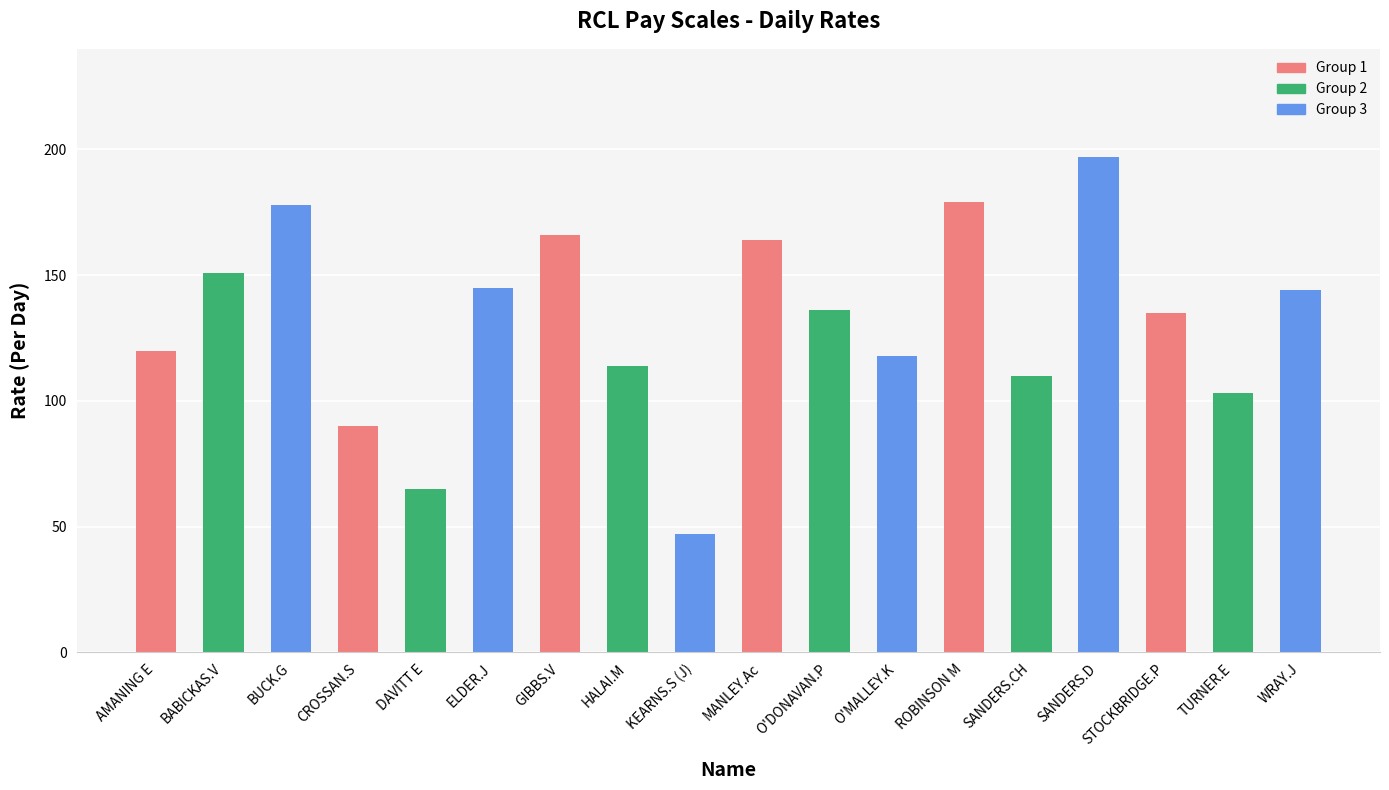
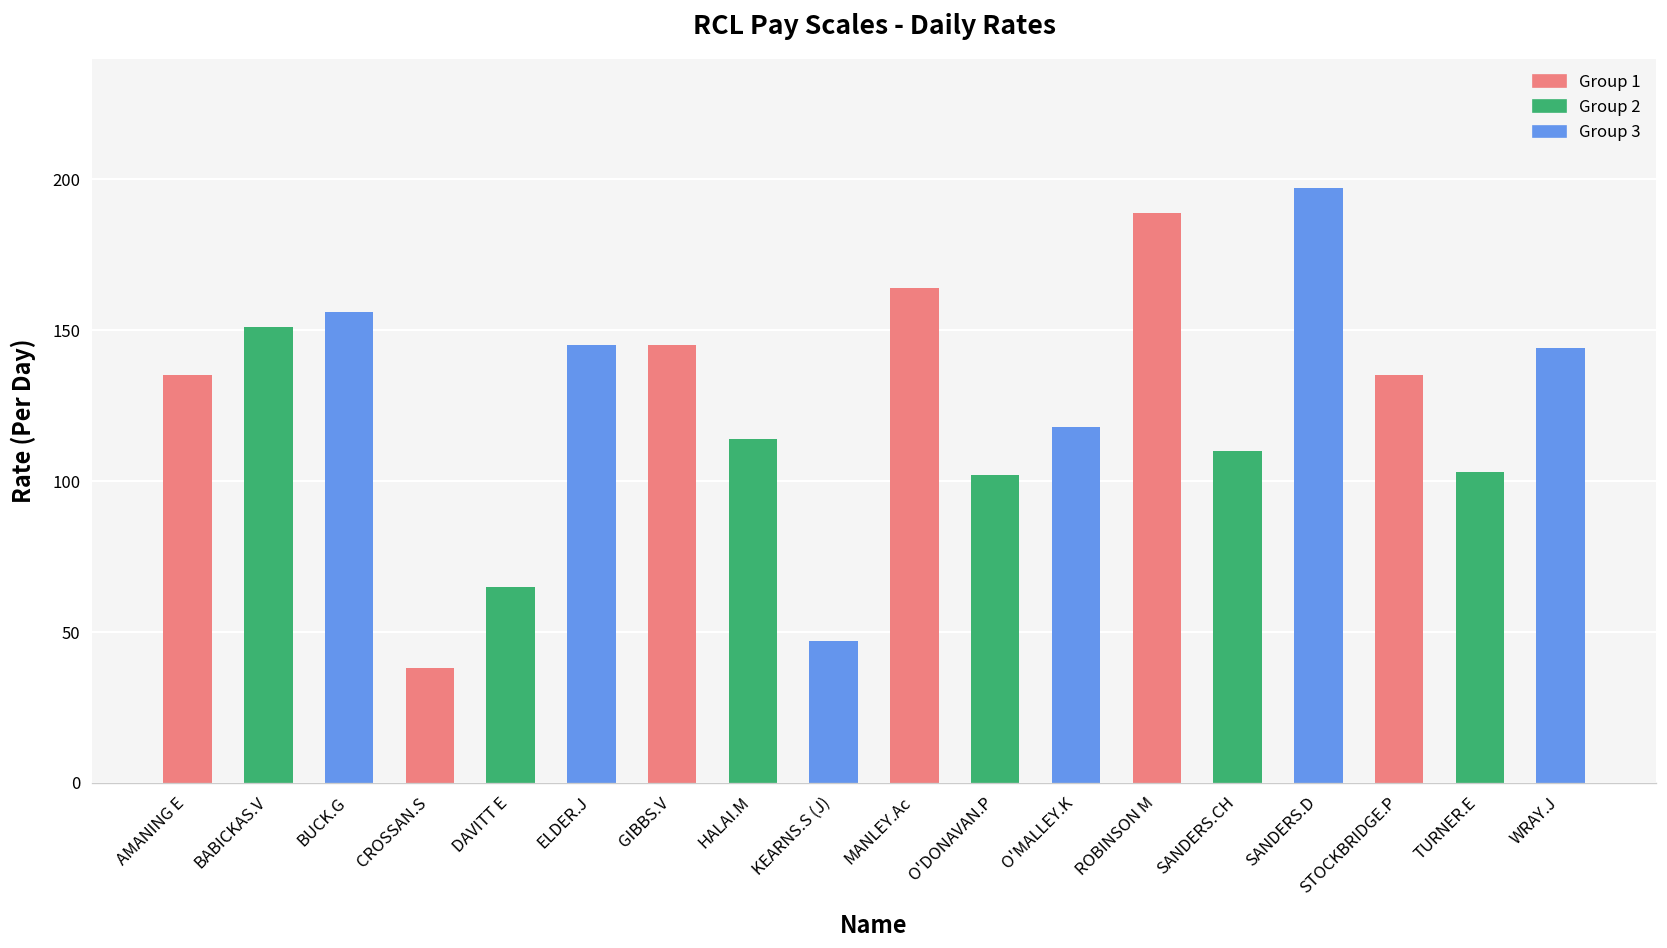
  {
-   "AMANING E": 120,
+   "AMANING E": 135,
    "BABICKAS.V": 151,
-   "BUCK.G": 178,
-   "CROSSAN.S": 90,
+   "BUCK.G": 156,
+   "CROSSAN.S": 38,
    "DAVITT E": 65,
    "ELDER.J": 145,
-   "GIBBS.V": 166,
+   "GIBBS.V": 145,
    "HALAI.M": 114,
    "KEARNS.S (J)": 47,
    "MANLEY.Ac": 164,
-   "O'DONAVAN.P": 136,
+   "O'DONAVAN.P": 102,
    "O'MALLEY.K": 118,
-   "ROBINSON M": 179,
+   "ROBINSON M": 189,
    "SANDERS.CH": 110,
    "SANDERS.D": 197,
    "STOCKBRIDGE.P": 135,
    "TURNER.E": 103,
    "WRAY.J": 144
  }
